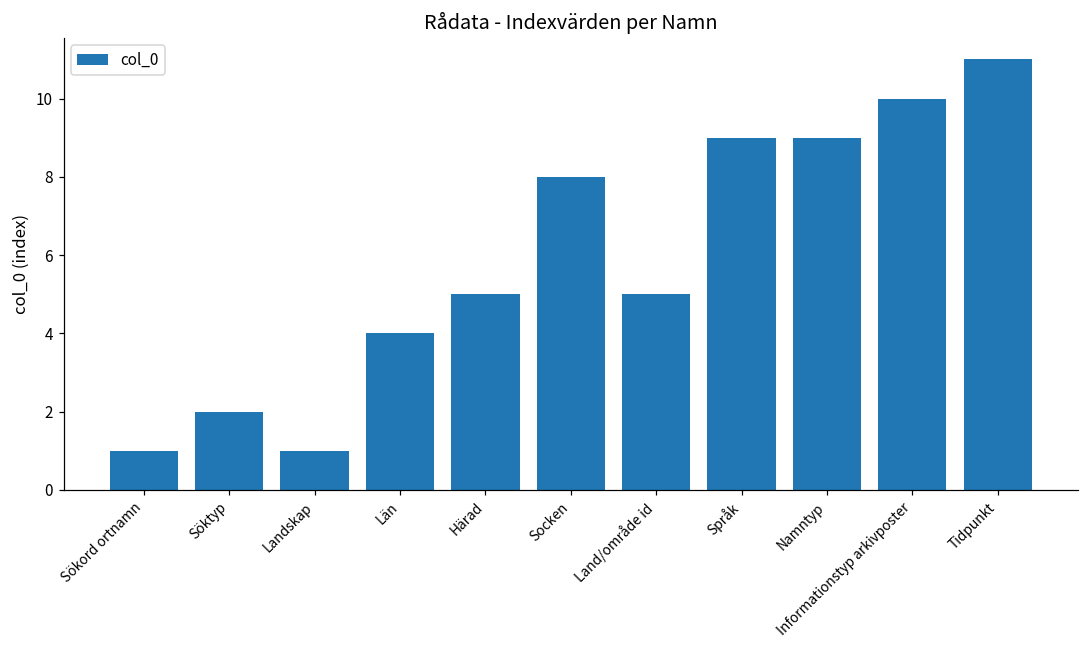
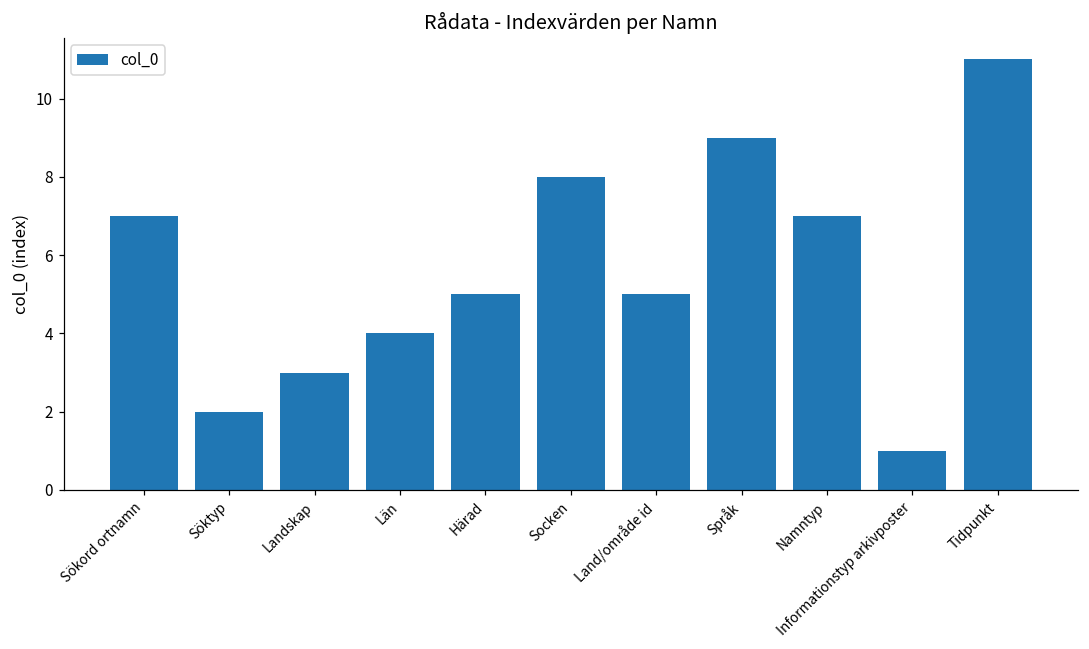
  {
-   "Sökord ortnamn": 1,
+   "Sökord ortnamn": 7,
    "Söktyp": 2,
-   "Landskap": 1,
+   "Landskap": 3,
    "Län": 4,
    "Härad": 5,
    "Socken": 8,
    "Land/område id": 5,
    "Språk": 9,
-   "Namntyp": 9,
-   "Informationstyp arkivposter": 10,
+   "Namntyp": 7,
+   "Informationstyp arkivposter": 1,
    "Tidpunkt": 11
  }
